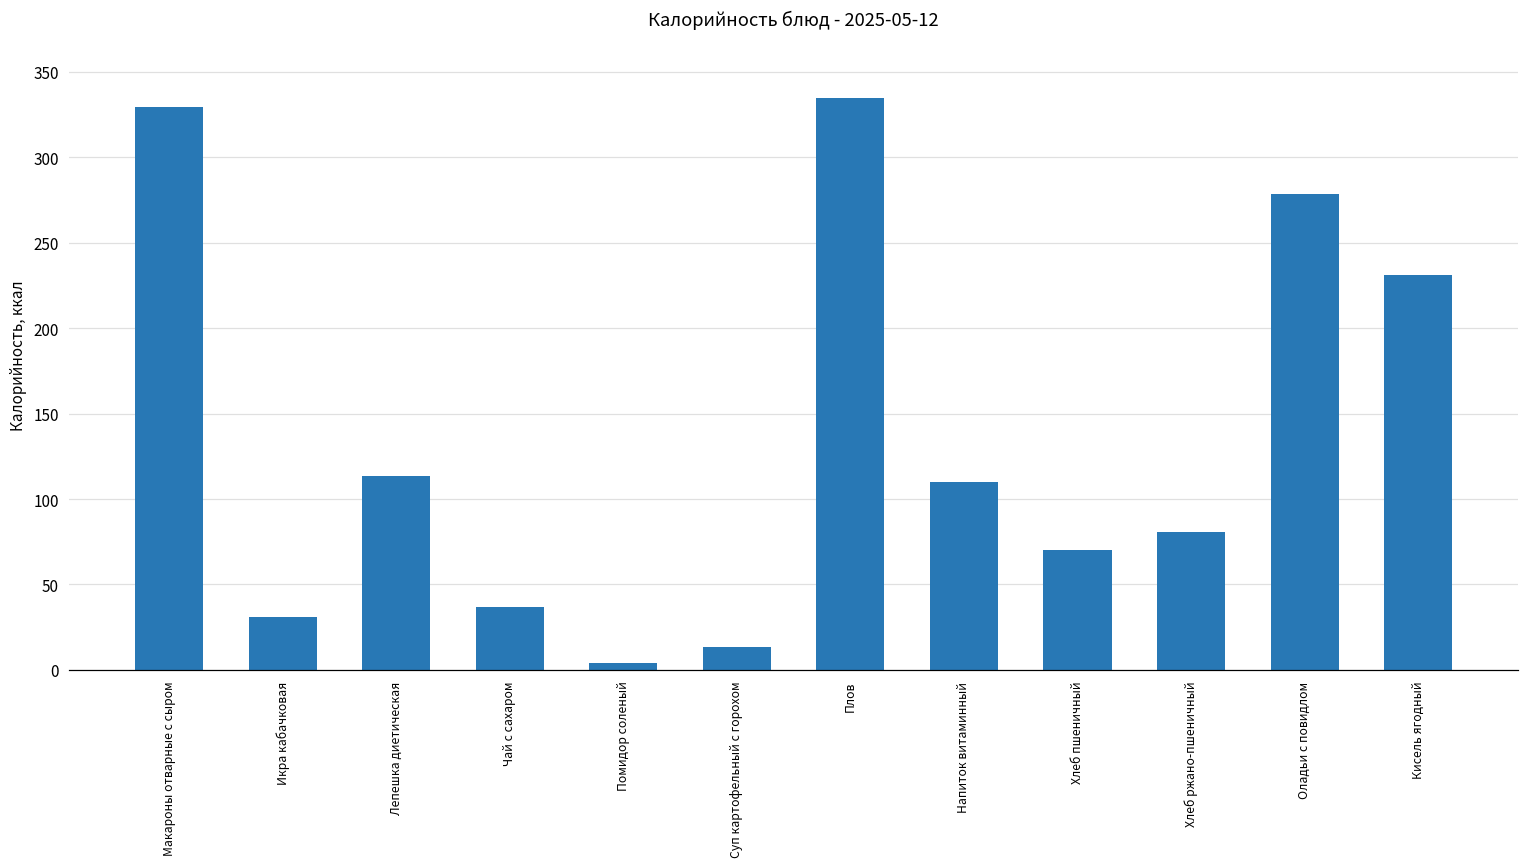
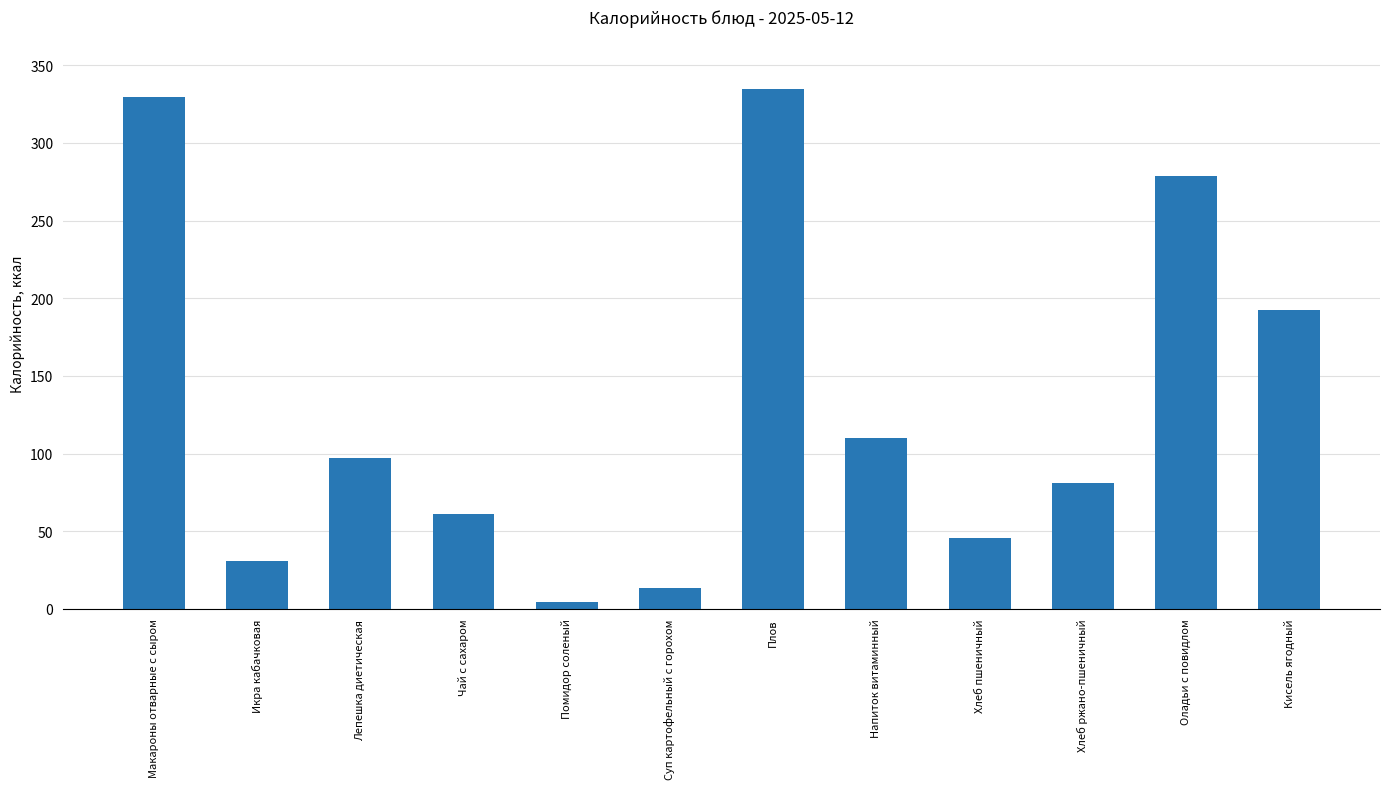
  {
    "Макароны отварные с сыром": 330,
    "Икра кабачковая": 31,
-   "Лепешка диетическая": 114,
-   "Чай с сахаром": 37,
+   "Лепешка диетическая": 97,
+   "Чай с сахаром": 61,
    "Помидор соленый": 4,
    "Суп картофельный с горохом": 13,
    "Плов": 335,
    "Напиток витаминный": 110,
-   "Хлеб пшеничный": 70,
+   "Хлеб пшеничный": 46,
    "Хлеб ржано-пшеничный": 81,
    "Оладьи с повидлом": 279,
-   "Кисель ягодный": 231
+   "Кисель ягодный": 193
  }
